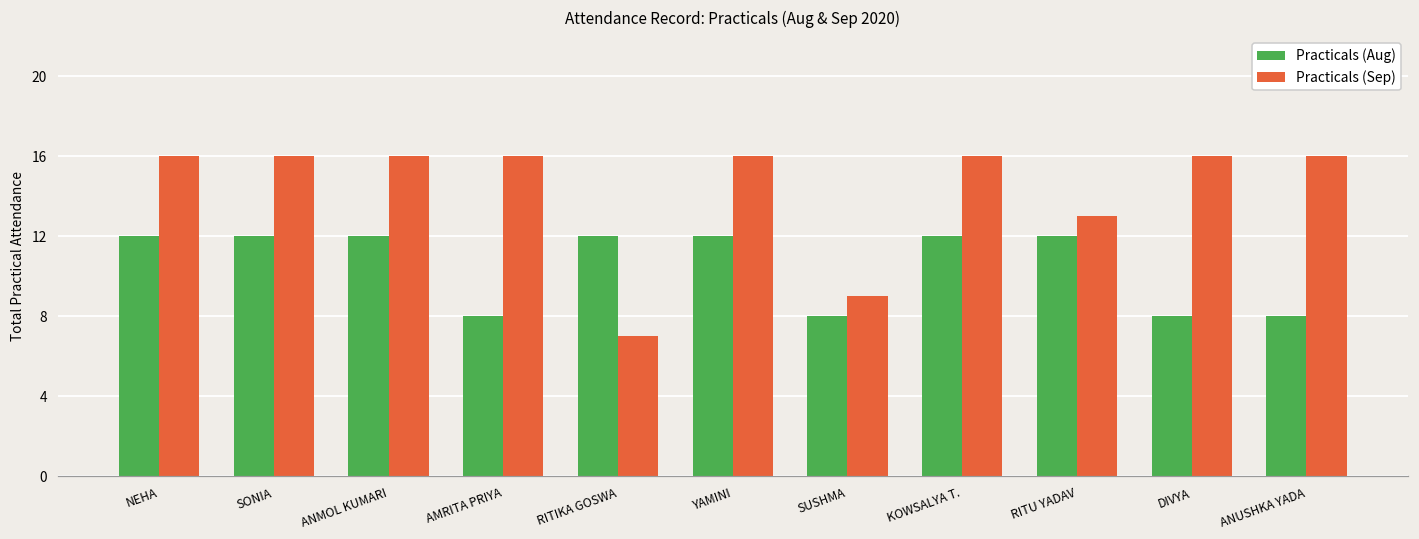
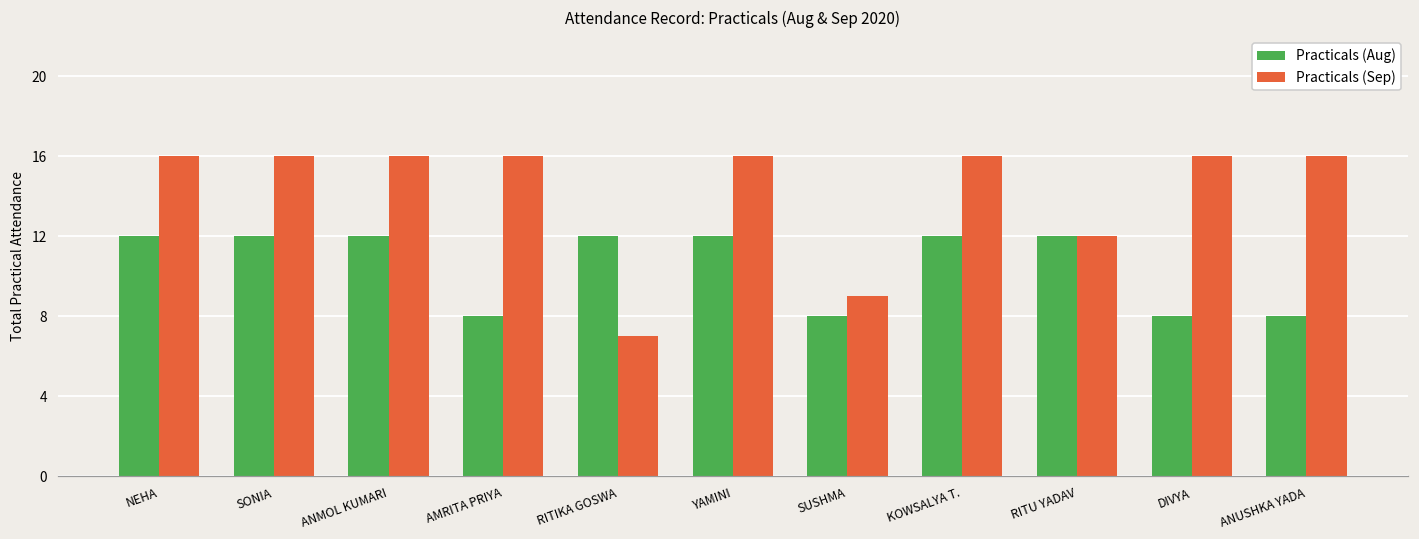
  {
    "Practicals (Aug)": {
      "NEHA": 12,
      "SONIA": 12,
      "ANMOL KUMARI": 12,
      "AMRITA PRIYA": 8,
      "RITIKA GOSWA": 12,
      "YAMINI": 12,
      "SUSHMA": 8,
      "KOWSALYA T.": 12,
      "RITU YADAV": 12,
      "DIVYA": 8,
      "ANUSHKA YADA": 8
    },
    "Practicals (Sep)": {
      "NEHA": 16,
      "SONIA": 16,
      "ANMOL KUMARI": 16,
      "AMRITA PRIYA": 16,
      "RITIKA GOSWA": 7,
      "YAMINI": 16,
      "SUSHMA": 9,
      "KOWSALYA T.": 16,
-     "RITU YADAV": 13,
+     "RITU YADAV": 12,
      "DIVYA": 16,
      "ANUSHKA YADA": 16
    }
  }
